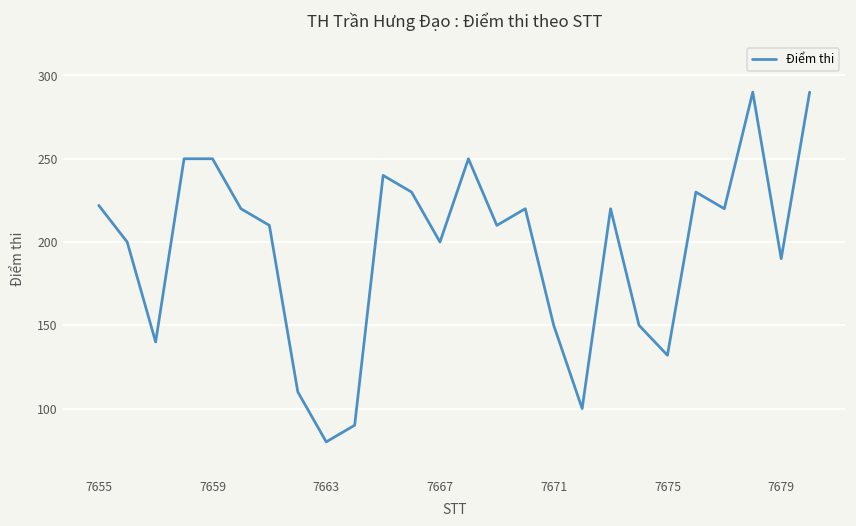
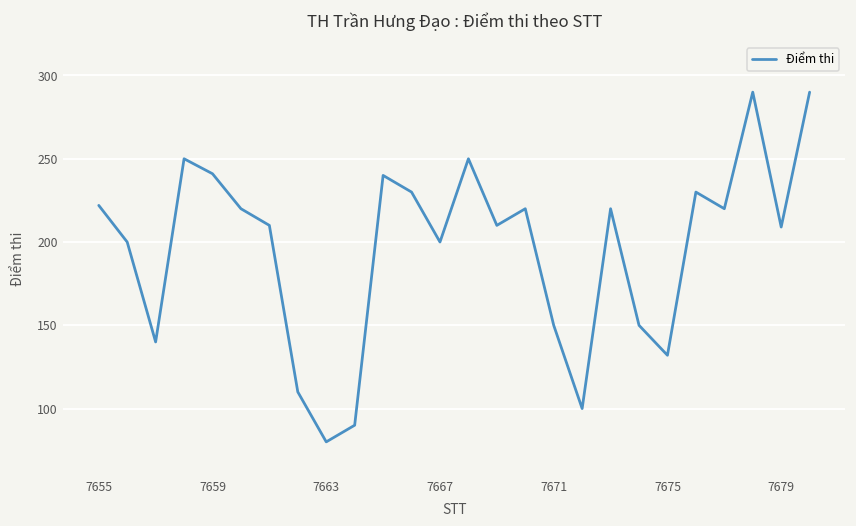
  {
    "7655": 222,
-   "7659": 250,
+   "7659": 241,
    "7663": 80,
    "7667": 200,
    "7671": 150,
    "7675": 132,
-   "7679": 190
+   "7679": 209
  }
